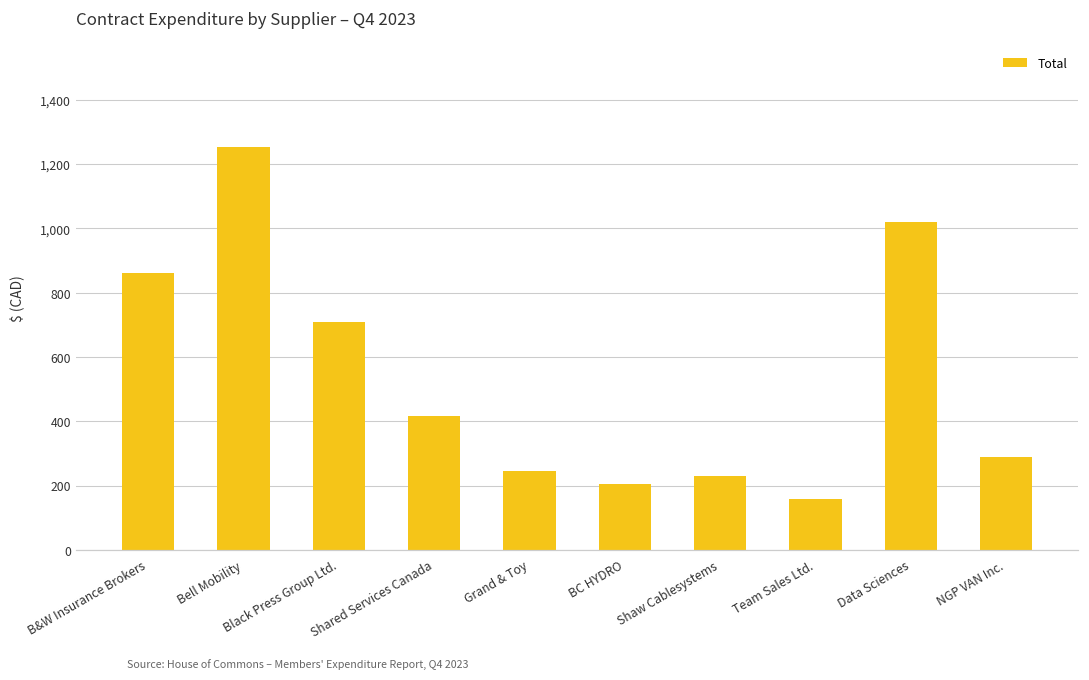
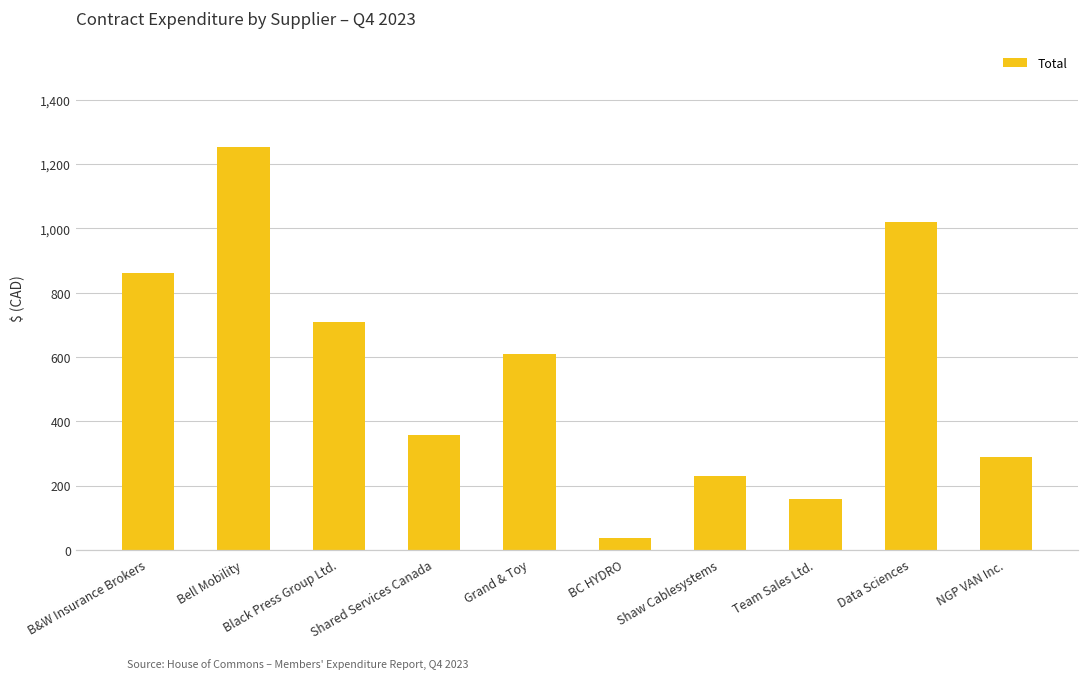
  {
    "B&W Insurance Brokers": "860",
    "Bell Mobility": "1,250",
    "Black Press Group Ltd.": "710",
-   "Shared Services Canada": "420",
-   "Grand & Toy": "250",
-   "BC HYDRO": "210",
+   "Shared Services Canada": "360",
+   "Grand & Toy": "610",
+   "BC HYDRO": "40",
    "Shaw Cablesystems": "230",
    "Team Sales Ltd.": "160",
    "Data Sciences": "1,020",
    "NGP VAN Inc.": "290"
  }
